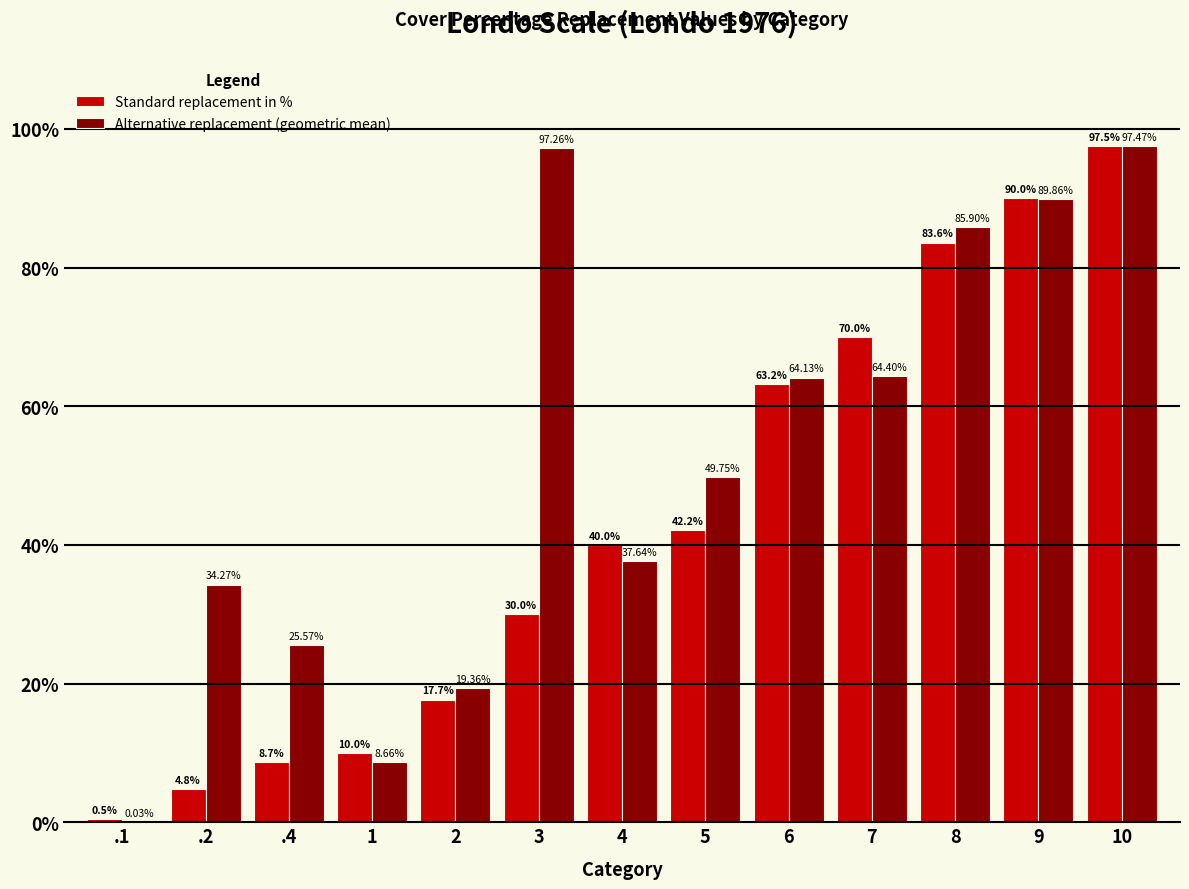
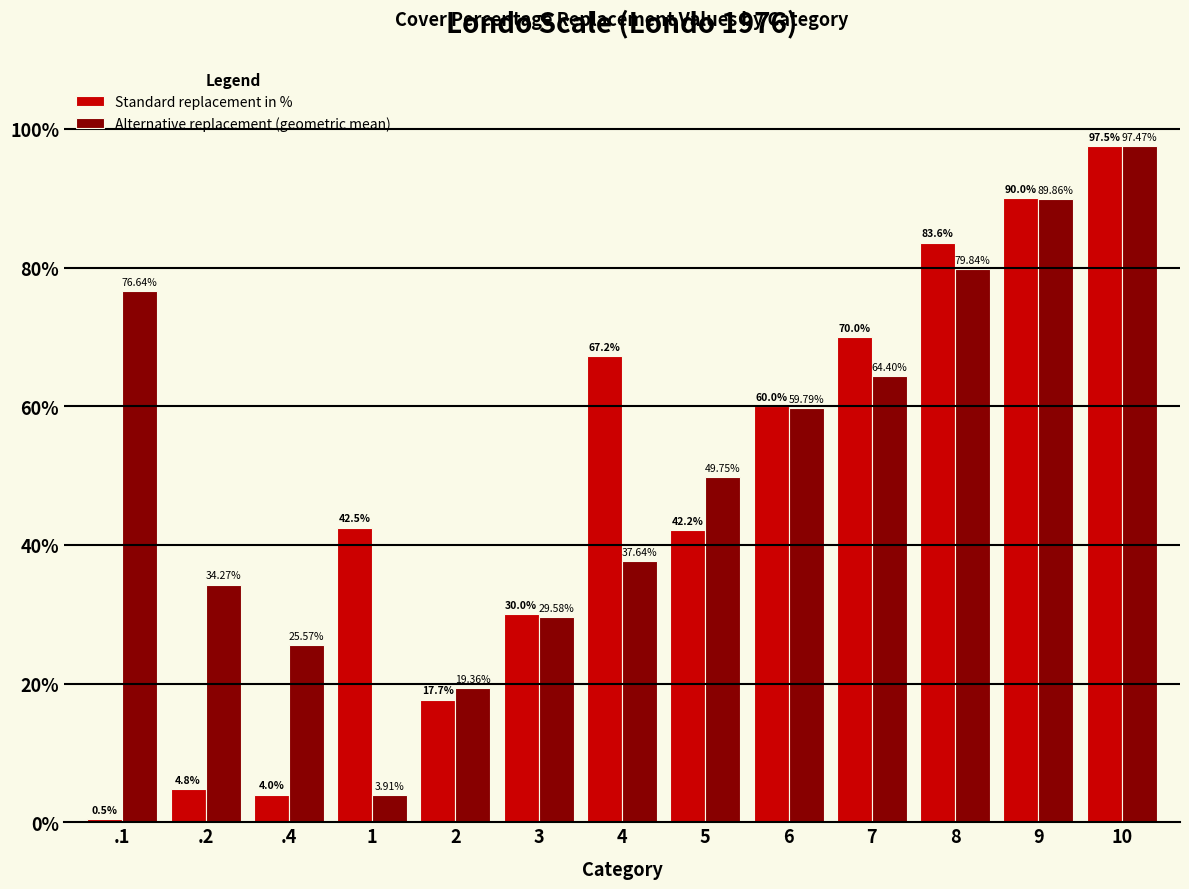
  {
    "Standard replacement in %": {
      ".1": "0.5%",
      ".2": "4.8%",
-     ".4": "8.7%",
-     "1": "10.0%",
+     ".4": "4.0%",
+     "1": "42.5%",
      "2": "17.7%",
      "3": "30.0%",
-     "4": "40.0%",
+     "4": "67.2%",
      "5": "42.2%",
-     "6": "63.2%",
+     "6": "60.0%",
      "7": "70.0%",
      "8": "83.6%",
      "9": "90.0%",
      "10": "97.5%"
    },
    "Alternative replacement (geometric mean)": {
-     ".1": "0.03%",
+     ".1": "76.64%",
      ".2": "34.27%",
      ".4": "25.57%",
-     "1": "8.66%",
+     "1": "3.91%",
      "2": "19.36%",
-     "3": "97.26%",
+     "3": "29.58%",
      "4": "37.64%",
      "5": "49.75%",
-     "6": "64.13%",
+     "6": "59.79%",
      "7": "64.40%",
-     "8": "85.90%",
+     "8": "79.84%",
      "9": "89.86%",
      "10": "97.47%"
    }
  }
